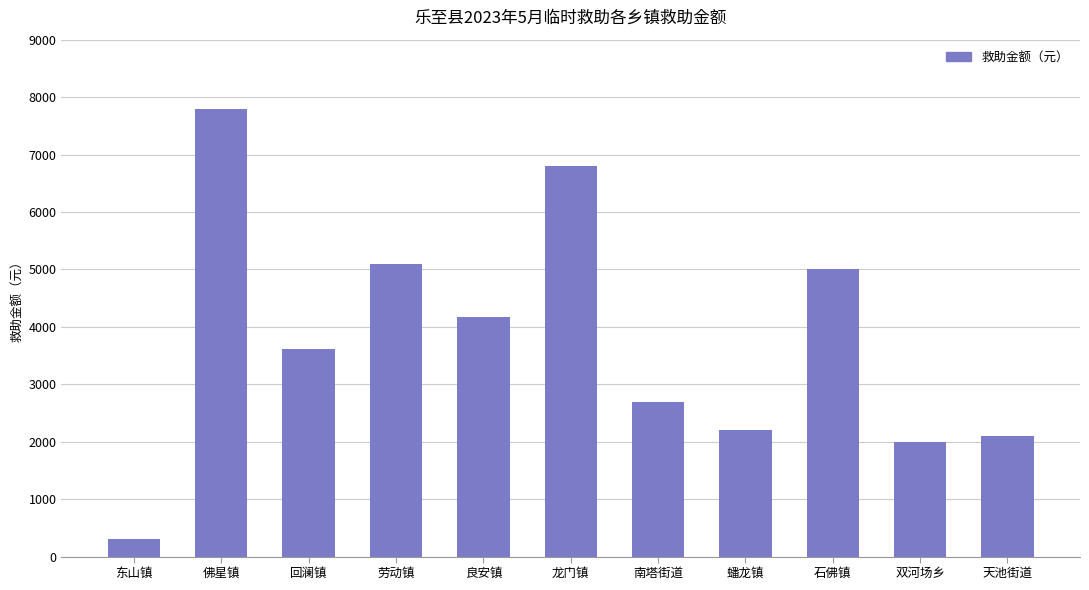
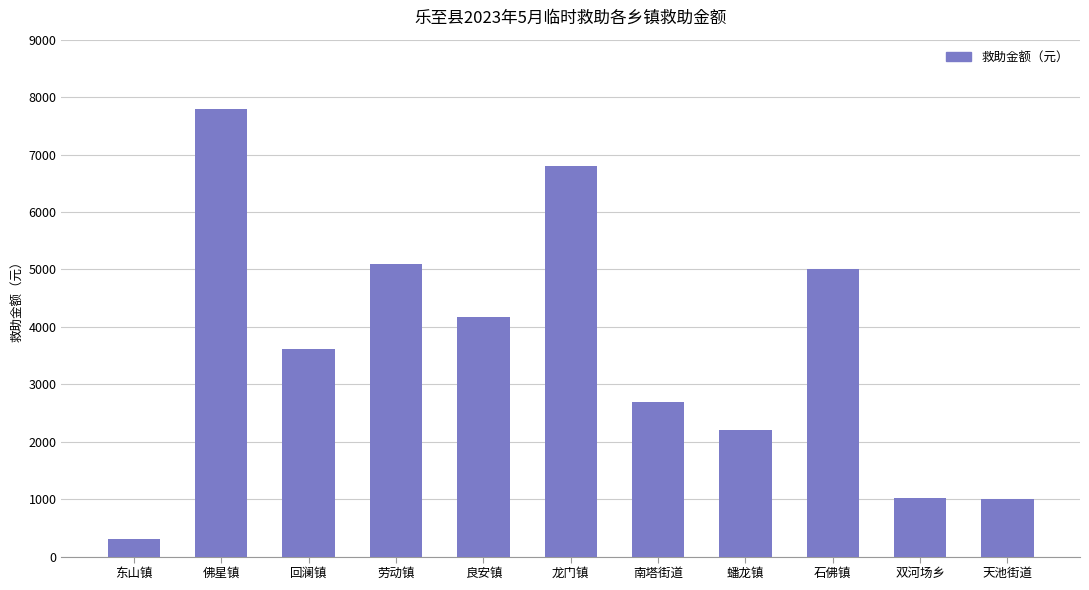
  {
    "东山镇": 300,
    "佛星镇": 7800,
    "回澜镇": 3600,
    "劳动镇": 5100,
    "良安镇": 4200,
    "龙门镇": 6800,
    "南塔街道": 2700,
    "蟠龙镇": 2200,
    "石佛镇": 5000,
-   "双河场乡": 2000,
-   "天池街道": 2100
+   "双河场乡": 1000,
+   "天池街道": 1000
  }
